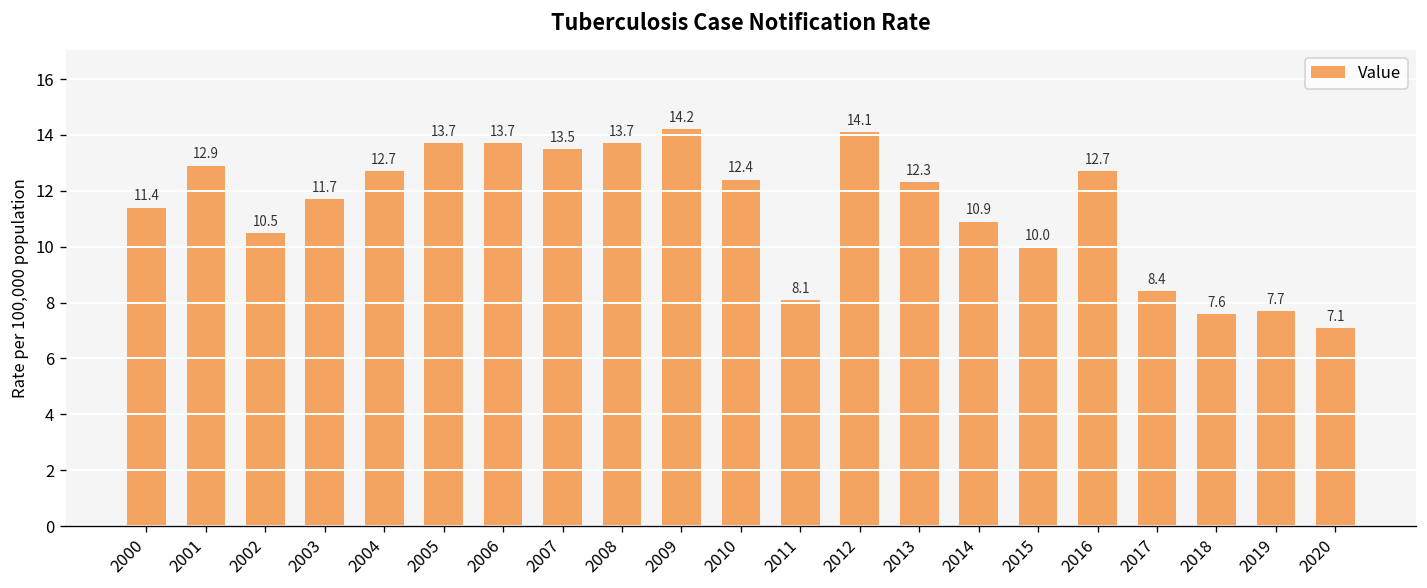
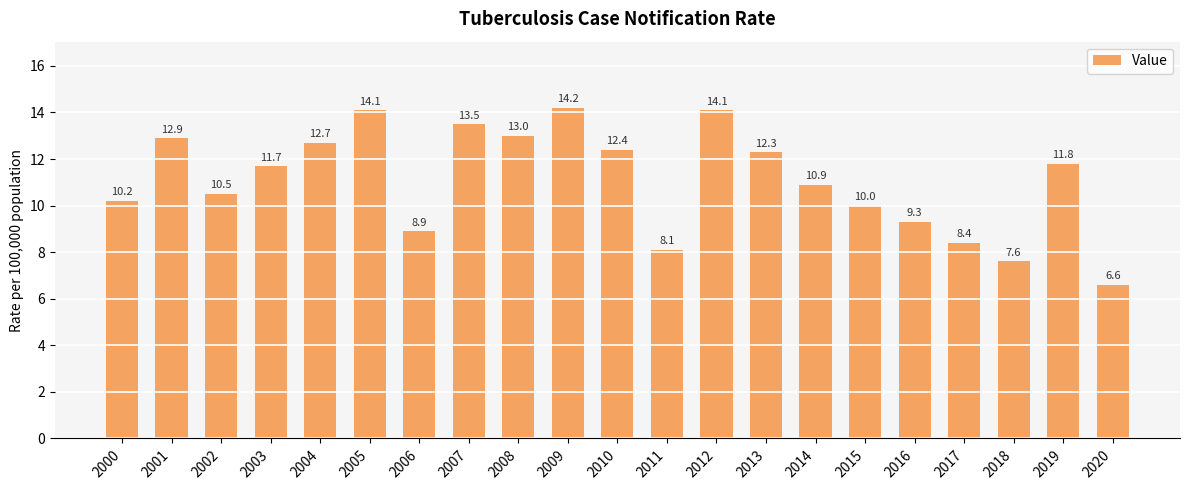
  {
-   "2000": 11.4,
+   "2000": 10.2,
    "2001": 12.9,
    "2002": 10.5,
    "2003": 11.7,
    "2004": 12.7,
-   "2005": 13.7,
-   "2006": 13.7,
+   "2005": 14.1,
+   "2006": 8.9,
    "2007": 13.5,
-   "2008": 13.7,
+   "2008": 13.0,
    "2009": 14.2,
    "2010": 12.4,
    "2011": 8.1,
    "2012": 14.1,
    "2013": 12.3,
    "2014": 10.9,
    "2015": 10.0,
-   "2016": 12.7,
+   "2016": 9.3,
    "2017": 8.4,
    "2018": 7.6,
-   "2019": 7.7,
-   "2020": 7.1
+   "2019": 11.8,
+   "2020": 6.6
  }
